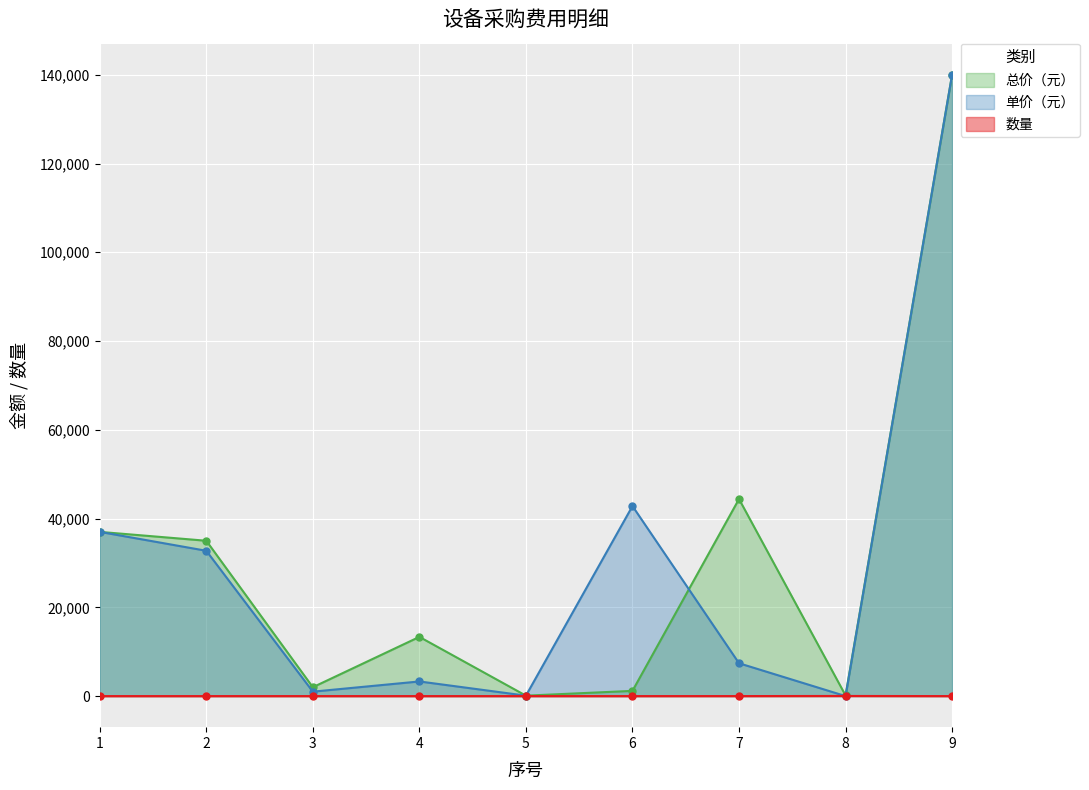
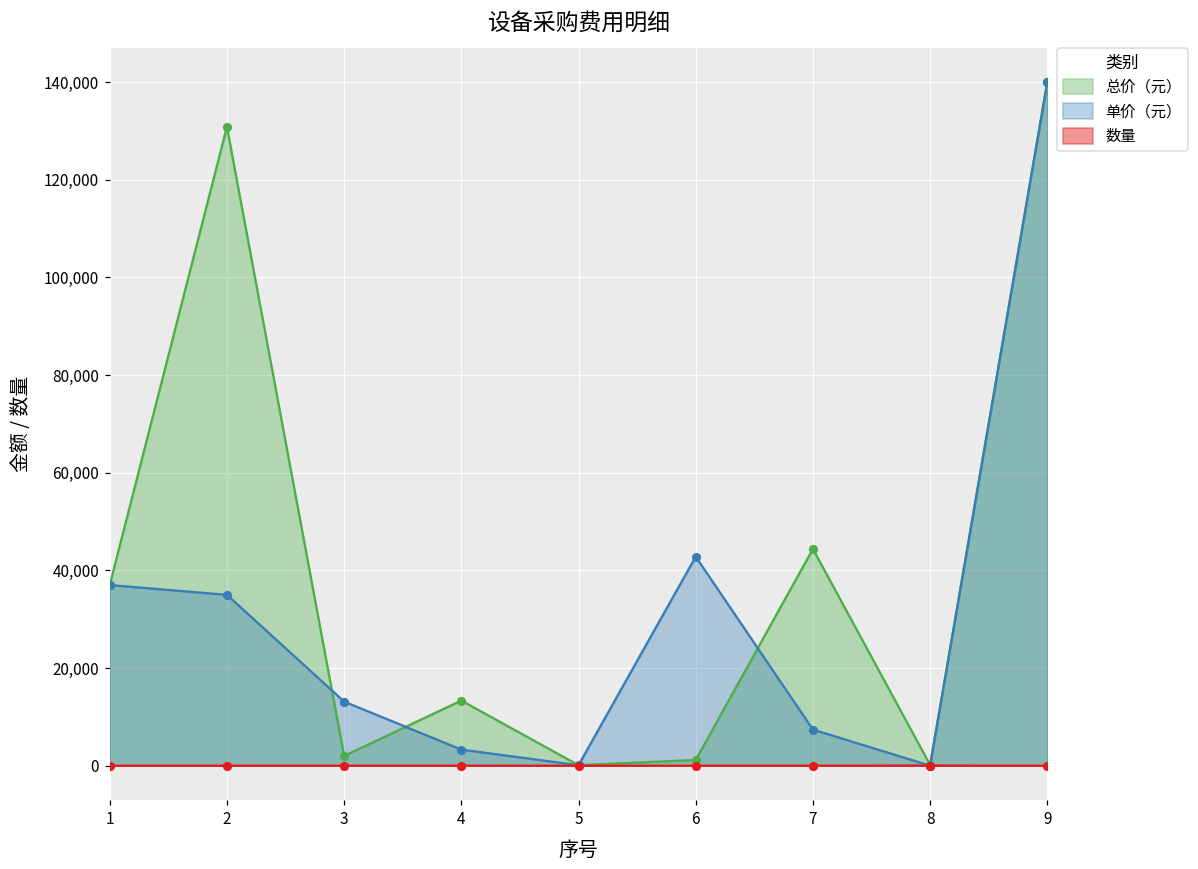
  {
    "总价（元）": {
-     "2": "35,000",
+     "2": "131,000",
      "3": "2,000",
      "4": "13,000",
      "6": "1,000",
      "7": "44,000"
    },
    "单价（元）": {
-     "2": "33,000",
-     "3": "1,000",
+     "2": "35,000",
+     "3": "13,000",
      "4": "3,000",
      "6": "43,000",
      "7": "7,000"
    },
    "数量": {
      "1": "0",
      "2": "0",
      "3": "0",
      "4": "0",
      "6": "0",
      "7": "0",
      "9": "0"
    }
  }
